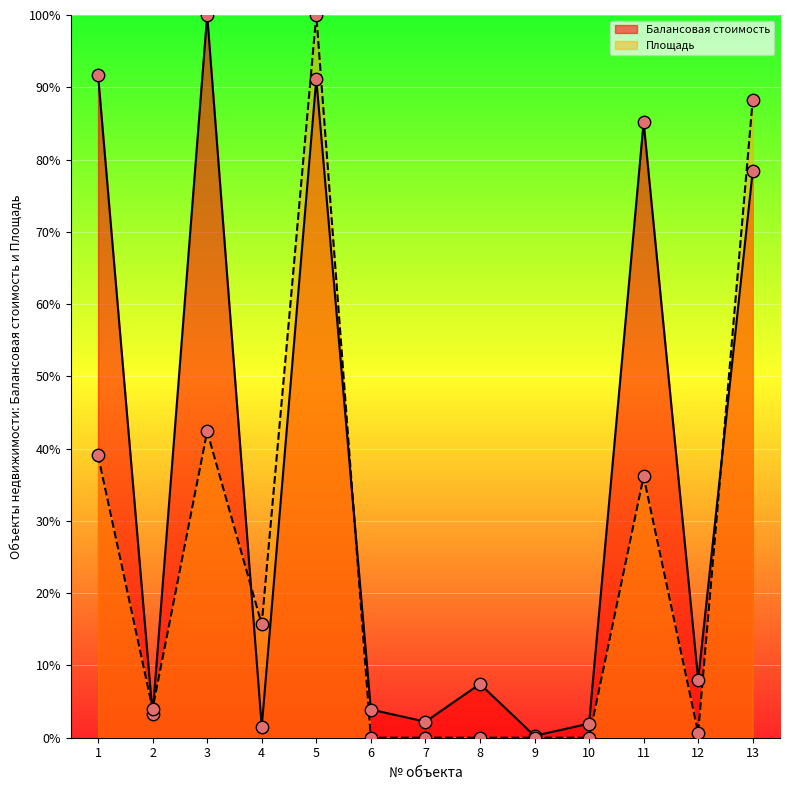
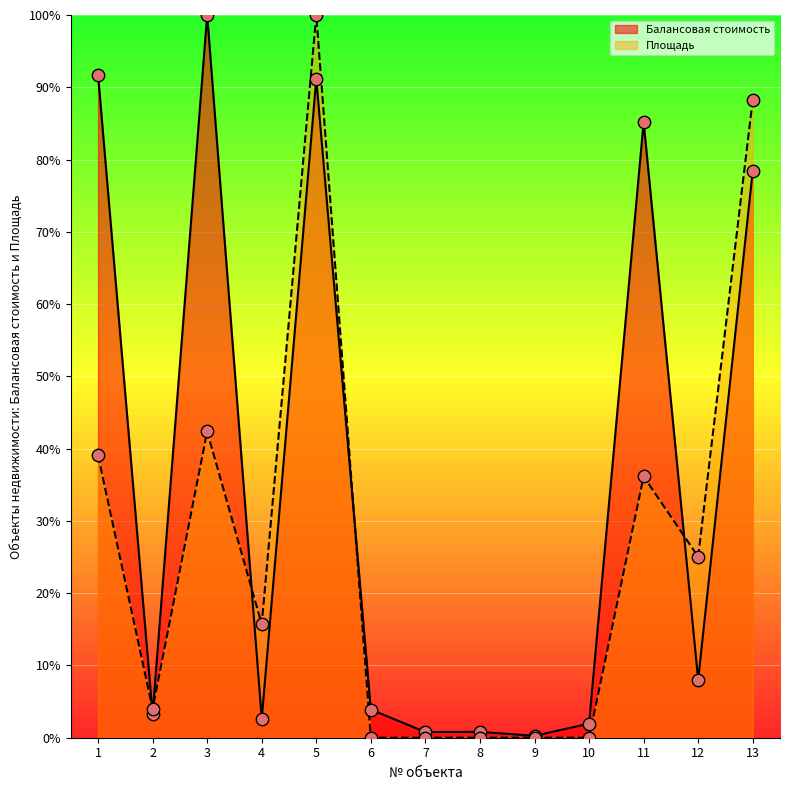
  {
    "Балансовая стоимость": {
      "1": "92%",
      "2": "3%",
      "3": "100%",
-     "4": "1%",
+     "4": "3%",
      "5": "91%",
      "6": "4%",
-     "7": "2%",
-     "8": "7%",
+     "7": "1%",
+     "8": "1%",
      "10": "2%",
      "11": "85%",
      "12": "8%",
      "13": "78%"
    },
    "Площадь": {
      "1": "39%",
      "2": "4%",
      "3": "42%",
      "4": "16%",
      "5": "100%",
      "6": "0%",
      "7": "0%",
      "8": "0%",
      "10": "0%",
      "11": "36%",
-     "12": "1%",
+     "12": "25%",
      "13": "88%"
    }
  }
